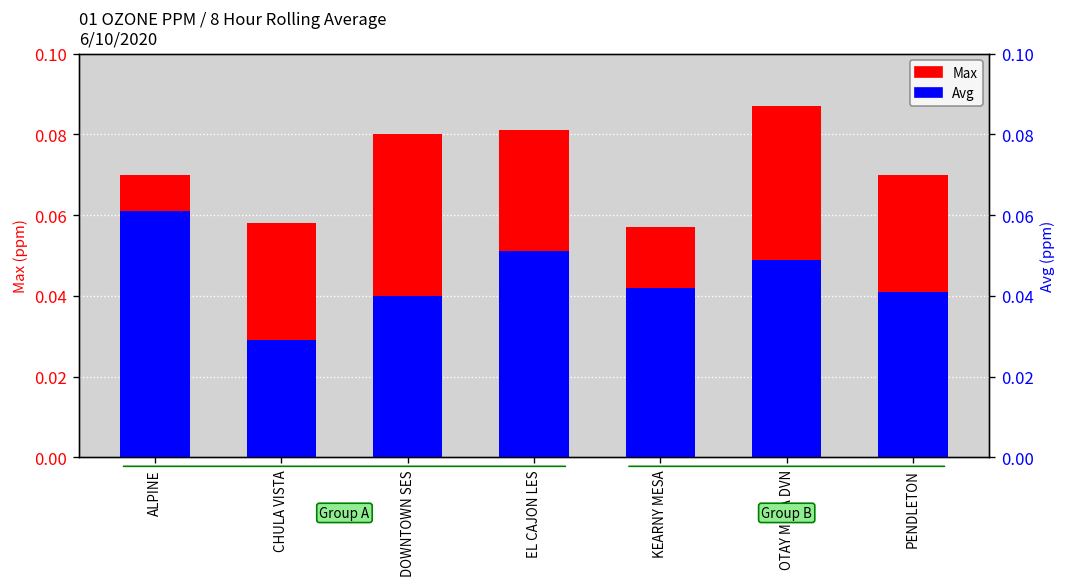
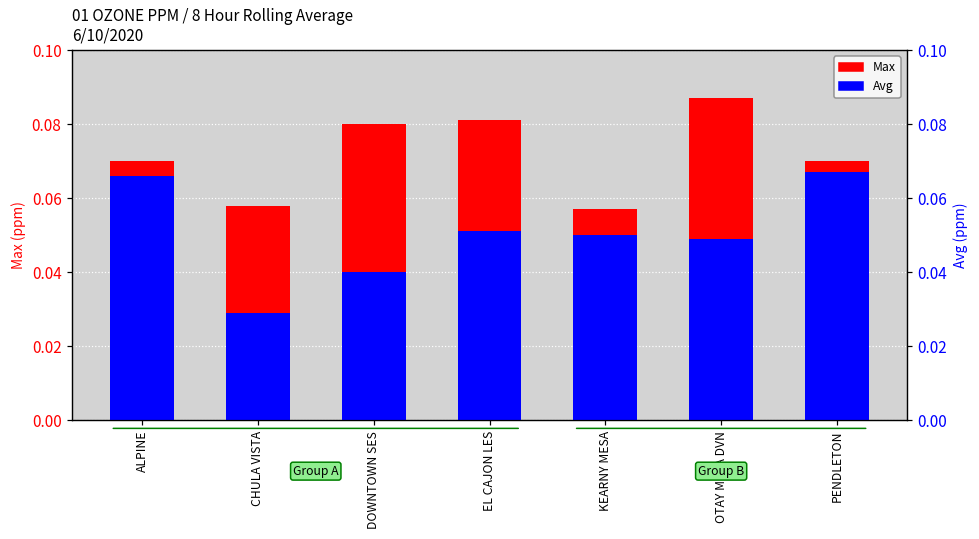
  {
    "Max": {
      "ALPINE": 0.070,
      "CHULA VISTA": 0.058,
      "DOWNTOWN SES": 0.080,
      "EL CAJON LES": 0.081,
      "KEARNY MESA": 0.057,
      "OTAY MESA DVN": 0.087,
      "PENDLETON": 0.070
    },
    "Avg": {
-     "ALPINE": 0.061,
-     "KEARNY MESA": 0.042,
-     "PENDLETON": 0.041
+     "ALPINE": 0.066,
+     "KEARNY MESA": 0.050,
+     "PENDLETON": 0.067
    }
  }
